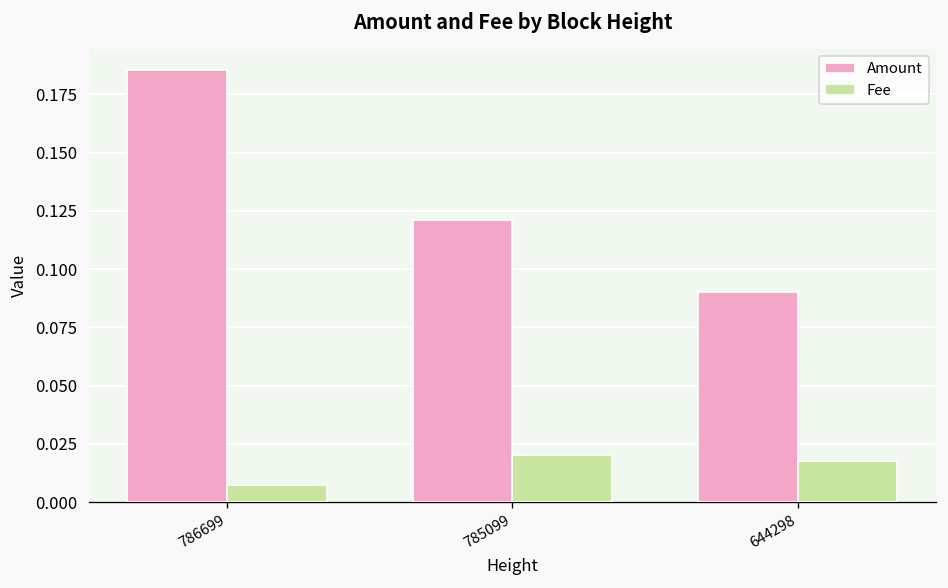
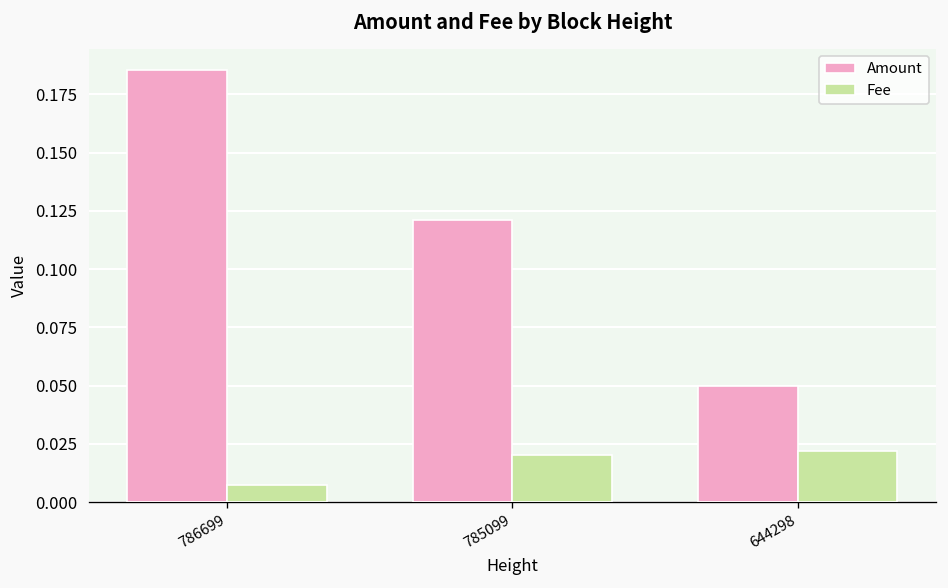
  {
    "Amount": {
      "786699": 0.185,
      "785099": 0.12,
-     "644298": 0.09
+     "644298": 0.05
    },
    "Fee": {
      "786699": 0.007,
      "785099": 0.020,
-     "644298": 0.018
+     "644298": 0.022
    }
  }
